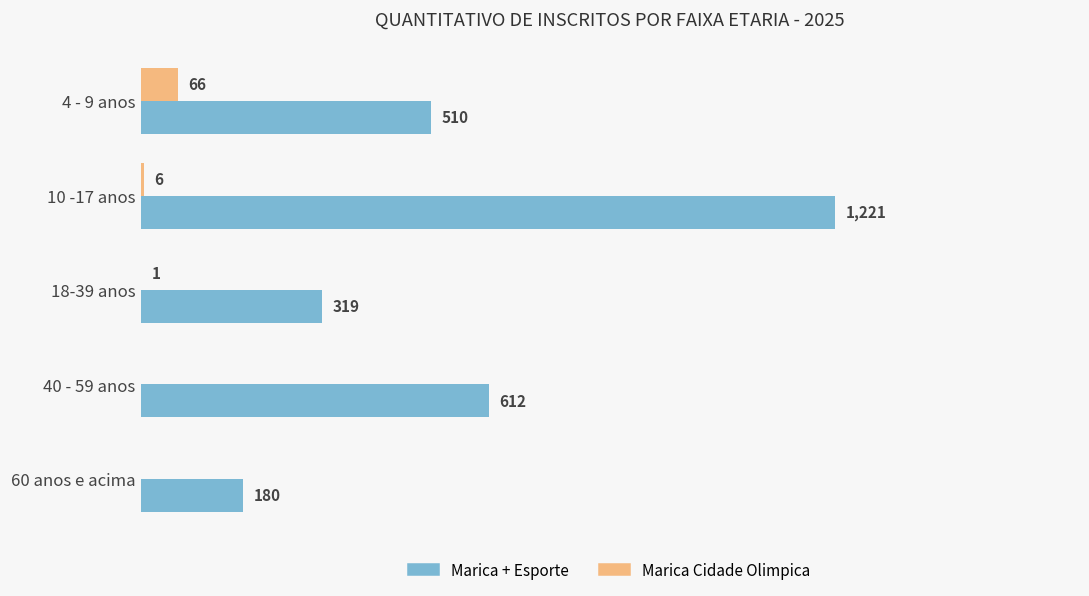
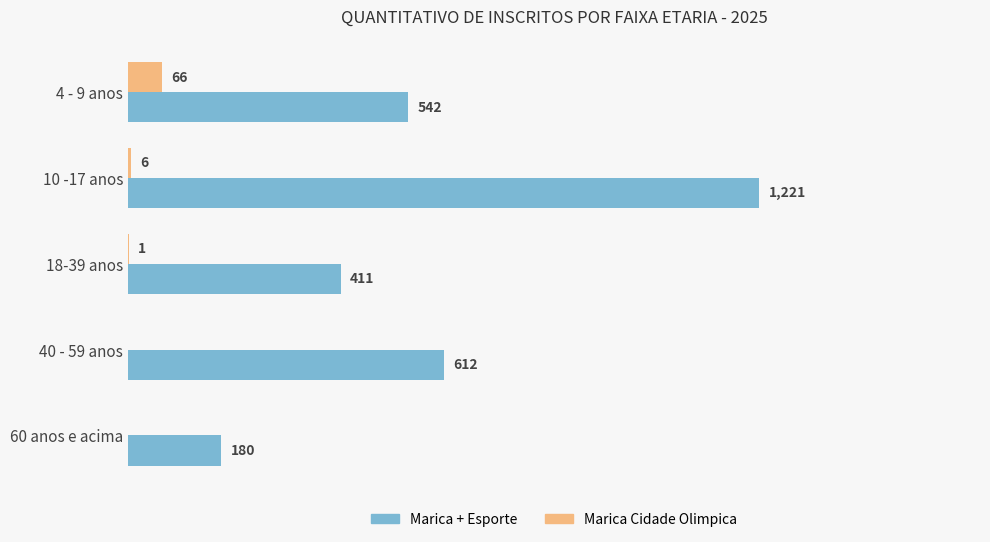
  {
    "Marica + Esporte": {
-     "4 - 9 anos": "510",
+     "4 - 9 anos": "542",
      "10 -17 anos": "1,221",
-     "18-39 anos": "319",
+     "18-39 anos": "411",
      "40 - 59 anos": "612",
      "60 anos e acima": "180"
    },
    "Marica Cidade Olimpica": {
      "4 - 9 anos": "66",
      "10 -17 anos": "6",
      "18-39 anos": "1"
    }
  }
